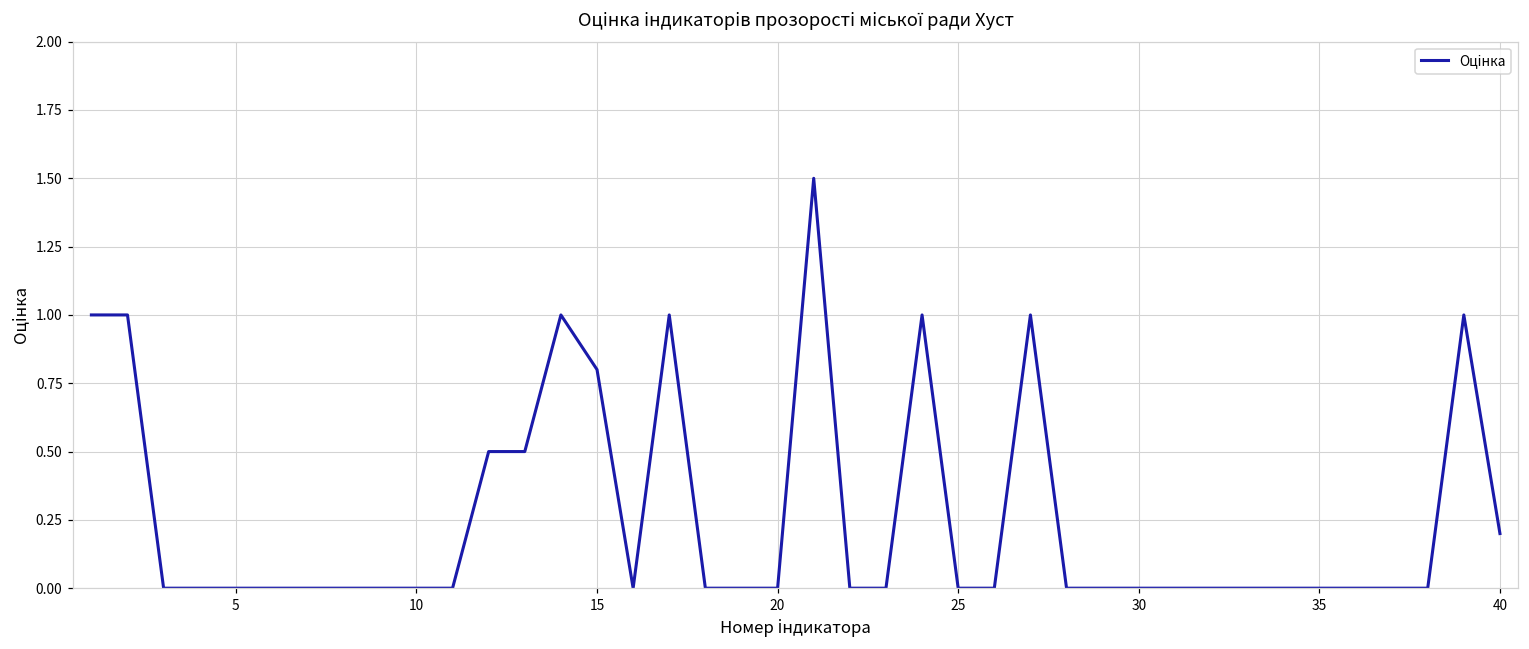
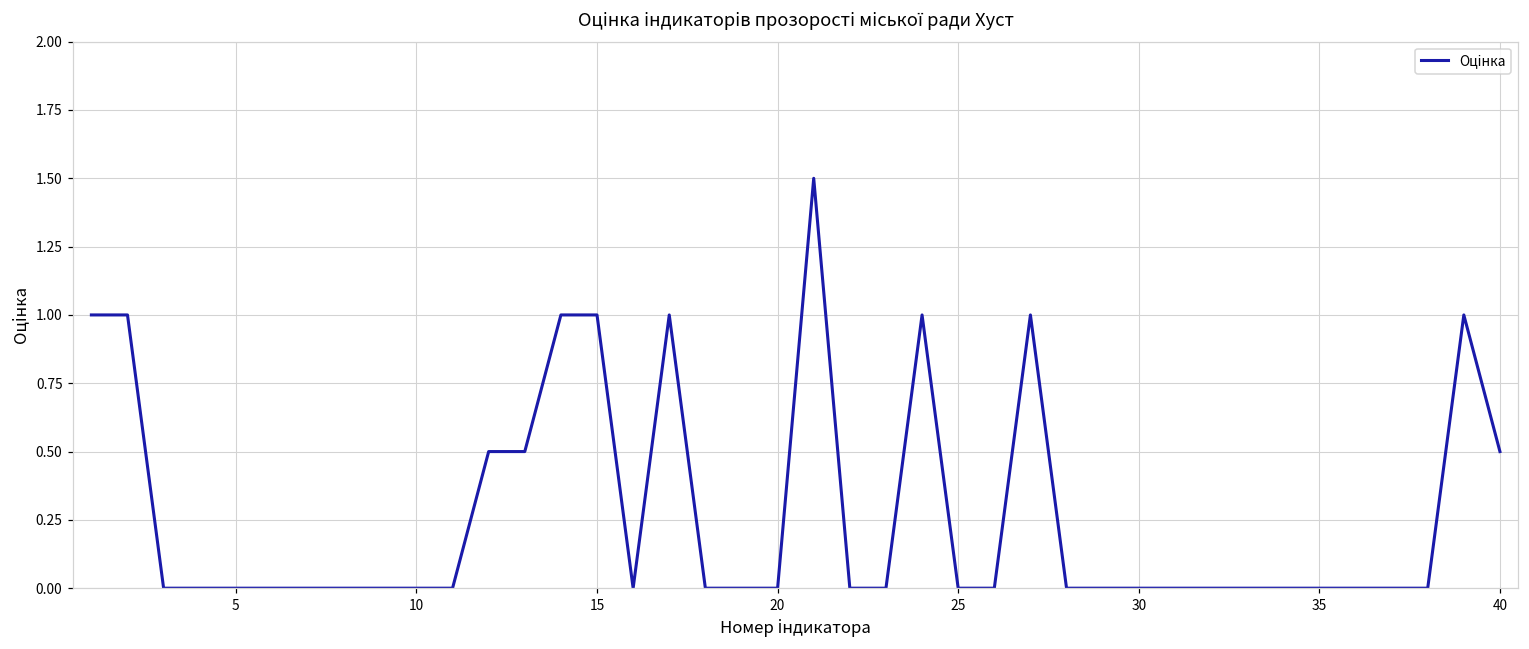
  {
    "5": 0.0,
    "10": 0.0,
-   "15": 0.8,
+   "15": 1.0,
    "20": 0.0,
    "25": 0.0,
    "30": 0.0,
    "35": 0.0,
-   "40": 0.2
+   "40": 0.5
  }
